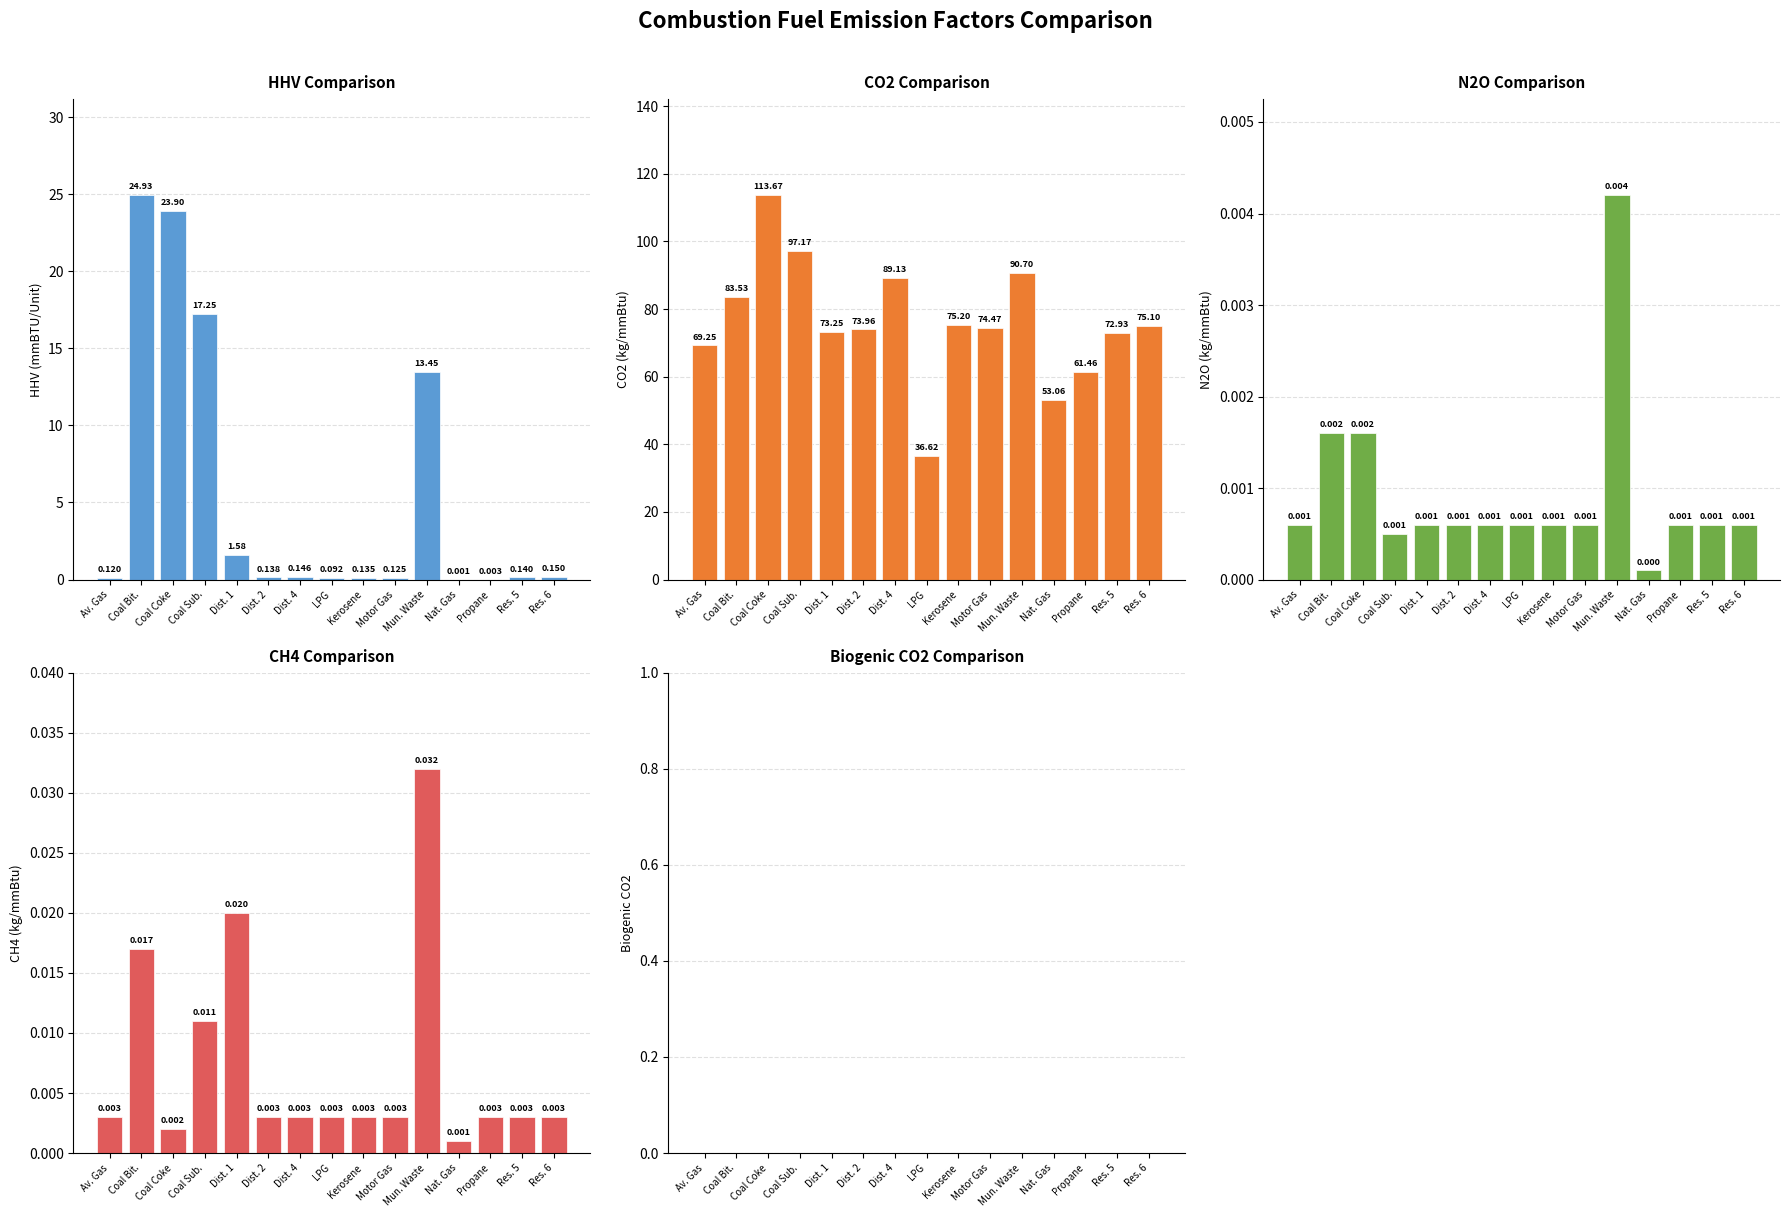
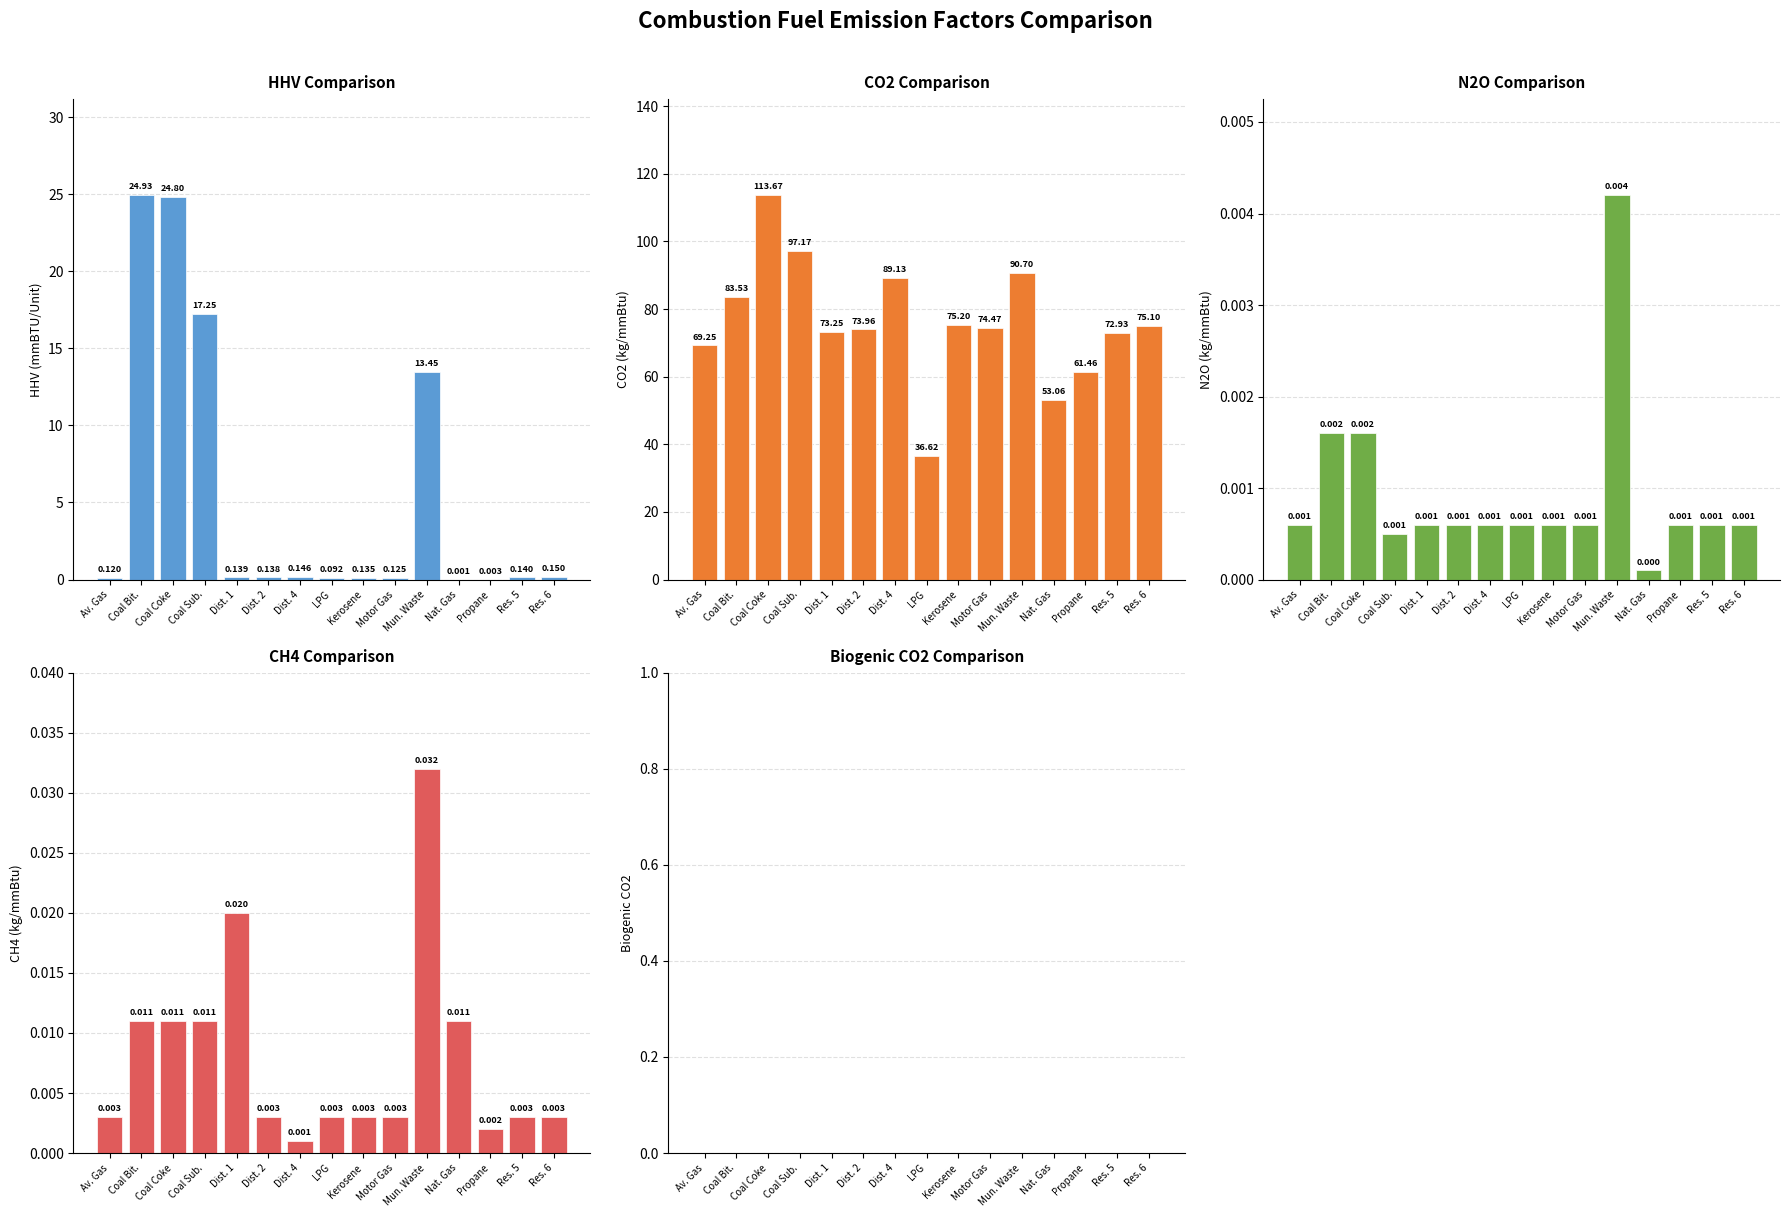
  {
    "HHV Comparison": {
      "Av. Gas": 0.120,
      "Coal Bit.": 24.93,
-     "Coal Coke": 23.90,
+     "Coal Coke": 24.80,
      "Coal Sub.": 17.25,
-     "Dist. 1": 1.58,
+     "Dist. 1": 0.139,
      "Dist. 2": 0.138,
      "Dist. 4": 0.146,
      "LPG": 0.092,
      "Kerosene": 0.135,
      "Motor Gas": 0.125,
      "Mun. Waste": 13.45,
      "Nat. Gas": 0.001,
      "Propane": 0.003,
      "Res. 5": 0.140,
      "Res. 6": 0.150
    },
    "CO2 Comparison": {
      "Av. Gas": 69.25,
      "Coal Bit.": 83.53,
      "Coal Coke": 113.67,
      "Coal Sub.": 97.17,
      "Dist. 1": 73.25,
      "Dist. 2": 73.96,
      "Dist. 4": 89.13,
      "LPG": 36.62,
      "Kerosene": 75.20,
      "Motor Gas": 74.47,
      "Mun. Waste": 90.70,
      "Nat. Gas": 53.06,
      "Propane": 61.46,
      "Res. 5": 72.93,
      "Res. 6": 75.10
    },
    "N2O Comparison": {
      "Av. Gas": 0.001,
      "Coal Bit.": 0.002,
      "Coal Coke": 0.002,
      "Coal Sub.": 0.001,
      "Dist. 1": 0.001,
      "Dist. 2": 0.001,
      "Dist. 4": 0.001,
      "LPG": 0.001,
      "Kerosene": 0.001,
      "Motor Gas": 0.001,
      "Mun. Waste": 0.004,
      "Nat. Gas": 0.000,
      "Propane": 0.001,
      "Res. 5": 0.001,
      "Res. 6": 0.001
    },
    "CH4 Comparison": {
      "Av. Gas": 0.003,
-     "Coal Bit.": 0.017,
-     "Coal Coke": 0.002,
+     "Coal Bit.": 0.011,
+     "Coal Coke": 0.011,
      "Coal Sub.": 0.011,
      "Dist. 1": 0.020,
      "Dist. 2": 0.003,
-     "Dist. 4": 0.003,
+     "Dist. 4": 0.001,
      "LPG": 0.003,
      "Kerosene": 0.003,
      "Motor Gas": 0.003,
      "Mun. Waste": 0.032,
-     "Nat. Gas": 0.001,
-     "Propane": 0.003,
+     "Nat. Gas": 0.011,
+     "Propane": 0.002,
      "Res. 5": 0.003,
      "Res. 6": 0.003
    },
    "Biogenic CO2 Comparison": {
      "Av. Gas": 0.00,
      "Coal Bit.": 0.00,
      "Coal Coke": 0.00,
      "Coal Sub.": 0.00,
      "Dist. 1": 0.00,
      "Dist. 2": 0.00,
      "Dist. 4": 0.00,
      "LPG": 0.00,
      "Kerosene": 0.00,
      "Motor Gas": 0.00,
      "Mun. Waste": 0.00,
      "Nat. Gas": 0.00,
      "Propane": 0.00,
      "Res. 5": 0.00,
      "Res. 6": 0.00
    }
  }
